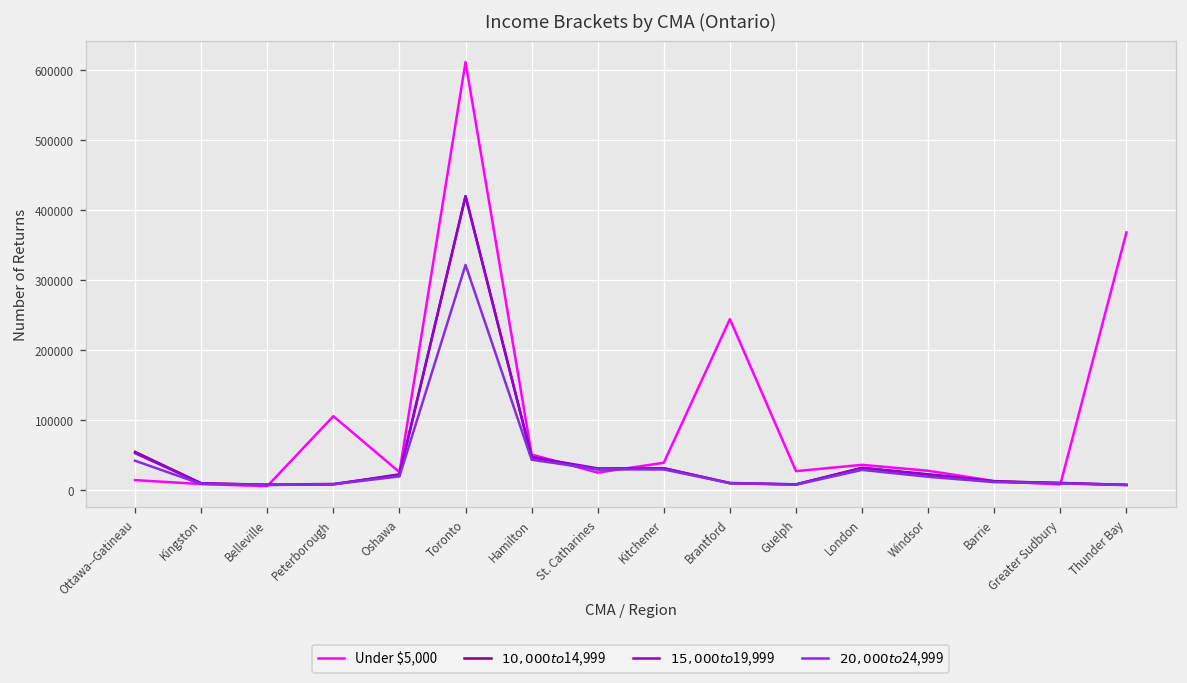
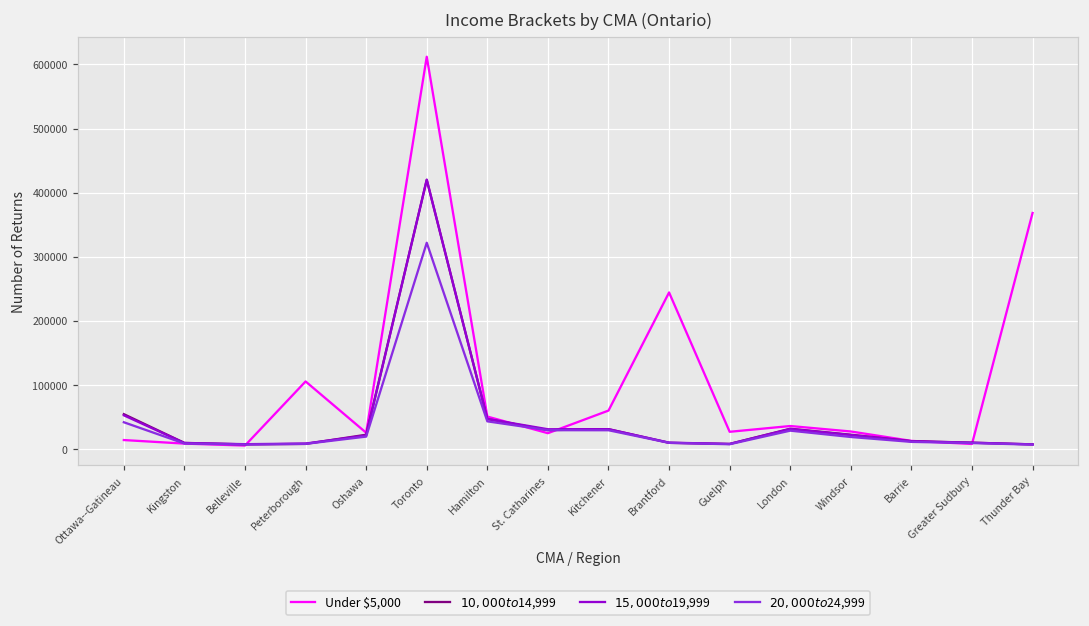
  {
    "Under $5,000": {
      "Ottawa--Gatineau": 10000,
      "Peterborough": 110000,
      "Toronto": 610000,
      "St. Catharines": 30000,
-     "Kitchener": 40000,
+     "Kitchener": 60000,
      "Brantford": 240000,
      "Guelph": 30000,
      "Windsor": 30000,
      "Thunder Bay": 370000
    }
  }
